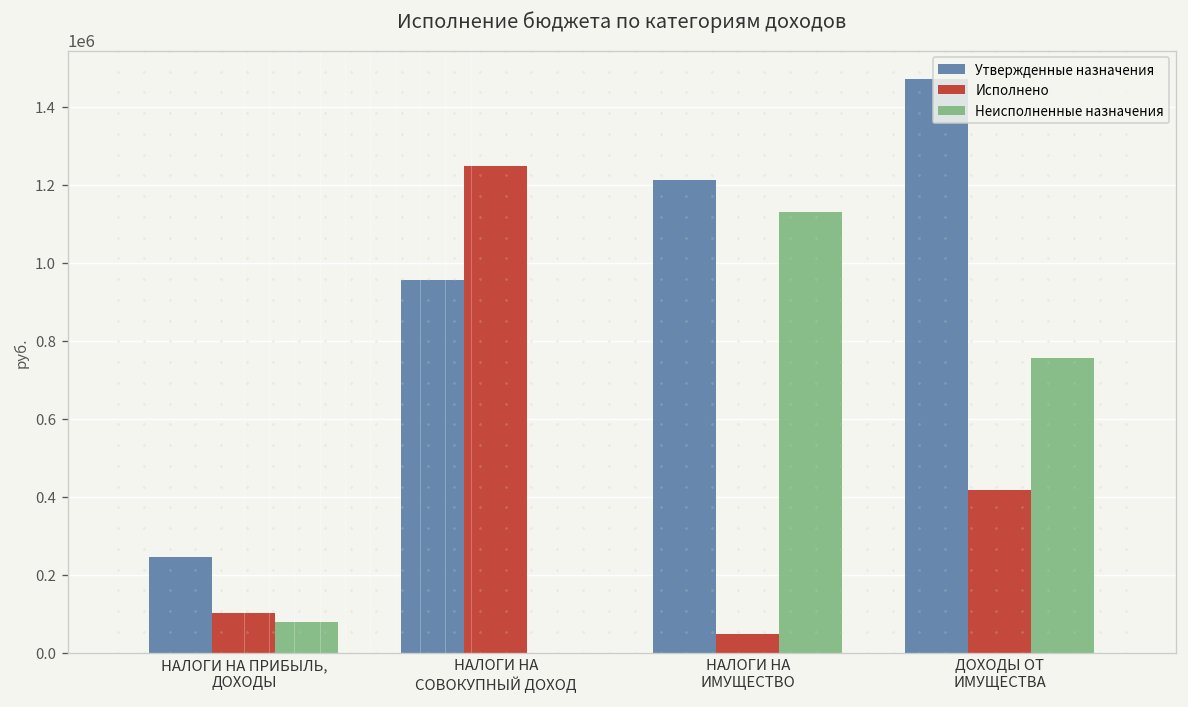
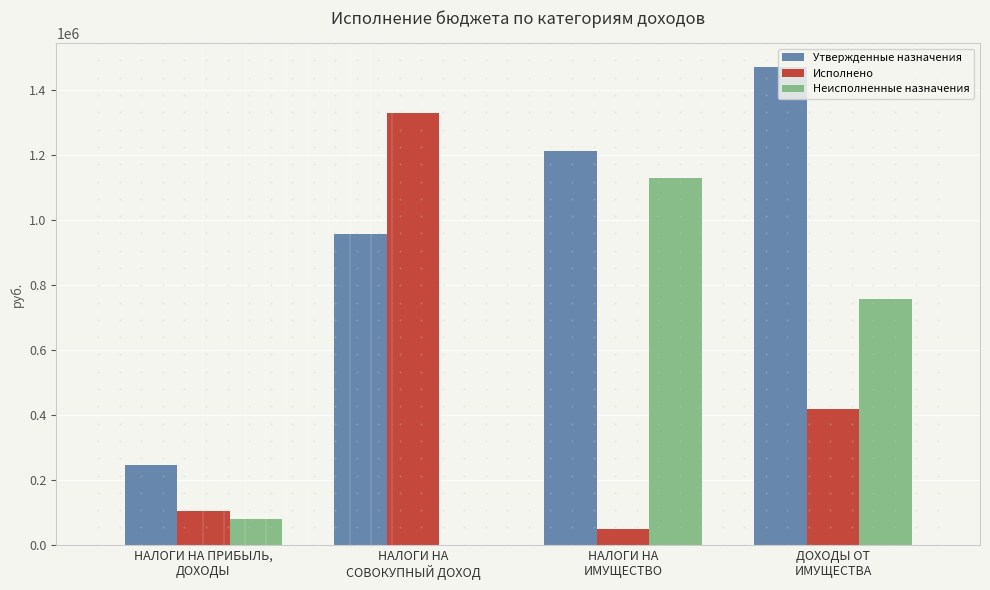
  {
    "Утвержденные назначения": {
      "НАЛОГИ НА ПРИБЫЛЬ, ДОХОДЫ": 250000,
      "НАЛОГИ НА СОВОКУПНЫЙ ДОХОД": 960000,
      "НАЛОГИ НА ИМУЩЕСТВО": 1210000
    },
    "Исполнено": {
      "НАЛОГИ НА ПРИБЫЛЬ, ДОХОДЫ": 100000,
-     "НАЛОГИ НА СОВОКУПНЫЙ ДОХОД": 1250000,
+     "НАЛОГИ НА СОВОКУПНЫЙ ДОХОД": 1330000,
      "НАЛОГИ НА ИМУЩЕСТВО": 50000,
      "ДОХОДЫ ОТ ИМУЩЕСТВА": 420000
    },
    "Неисполненные назначения": {
      "НАЛОГИ НА ПРИБЫЛЬ, ДОХОДЫ": 80000,
      "НАЛОГИ НА СОВОКУПНЫЙ ДОХОД": 0,
      "НАЛОГИ НА ИМУЩЕСТВО": 1130000,
      "ДОХОДЫ ОТ ИМУЩЕСТВА": 750000
    }
  }
